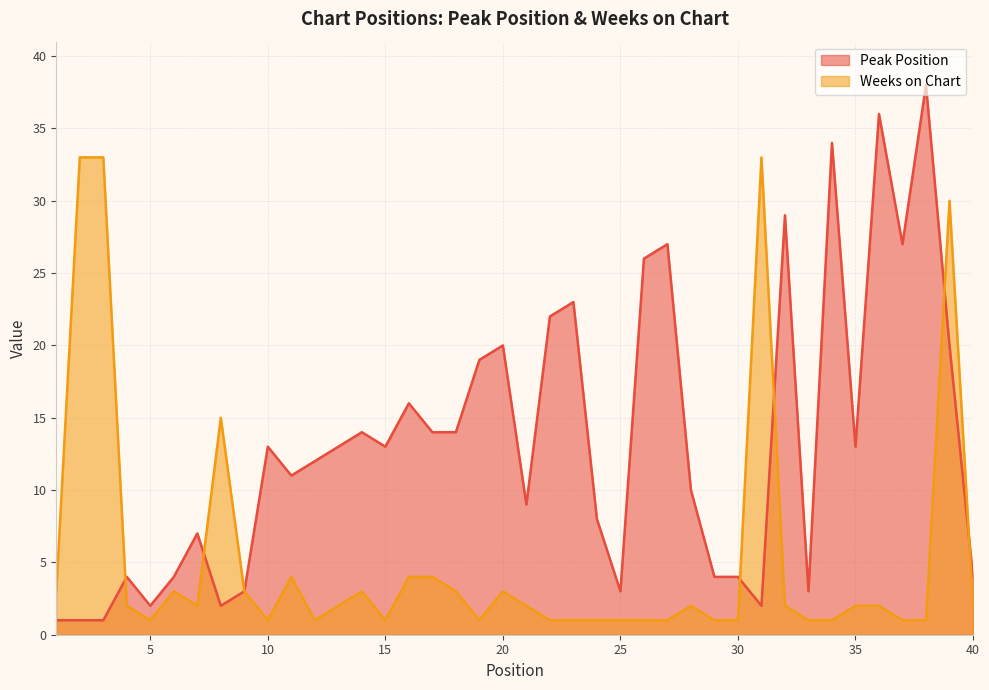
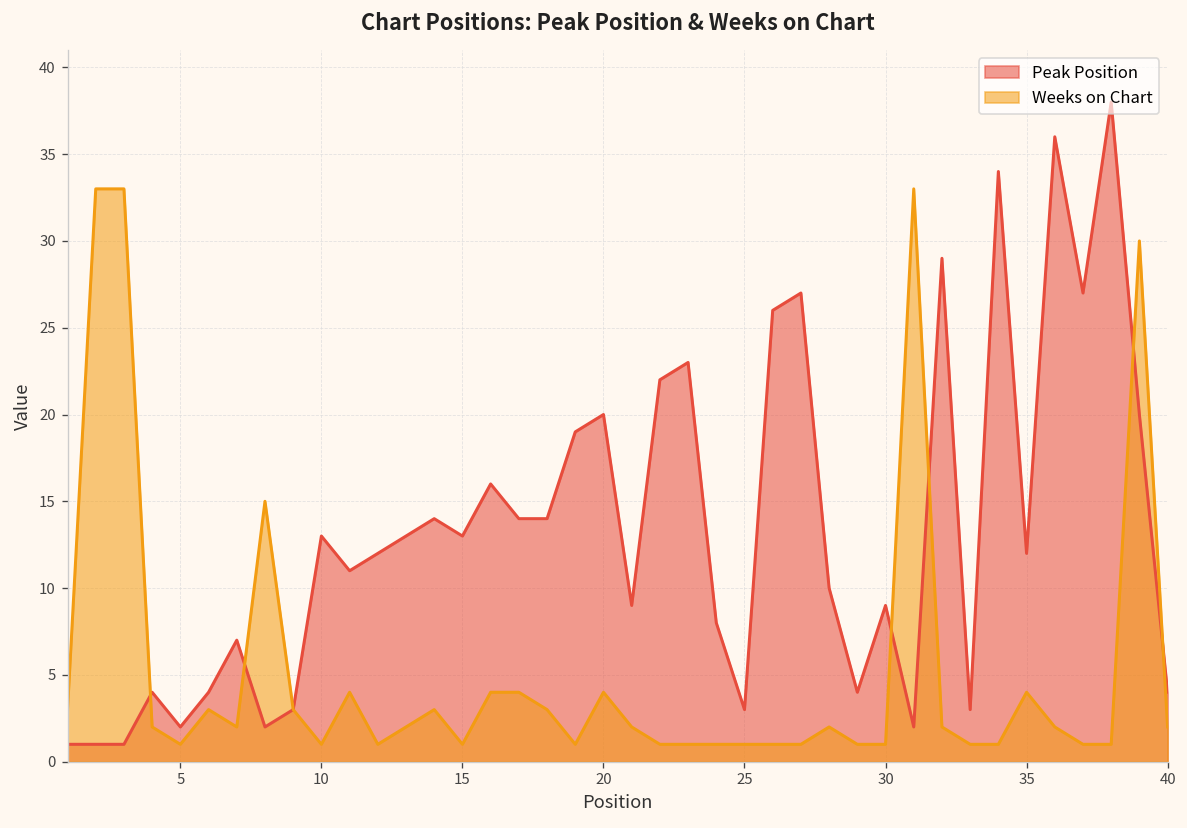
  {
    "Peak Position": {
      "5": 2,
      "10": 13,
      "15": 13,
      "20": 20,
      "25": 3,
-     "30": 4,
-     "35": 13,
+     "30": 9,
+     "35": 12,
      "40": 4
    },
    "Weeks on Chart": {
      "5": 1,
      "10": 1,
      "15": 1,
-     "20": 3,
+     "20": 4,
      "25": 1,
      "30": 1,
-     "35": 2,
+     "35": 4,
      "40": 2
    }
  }
